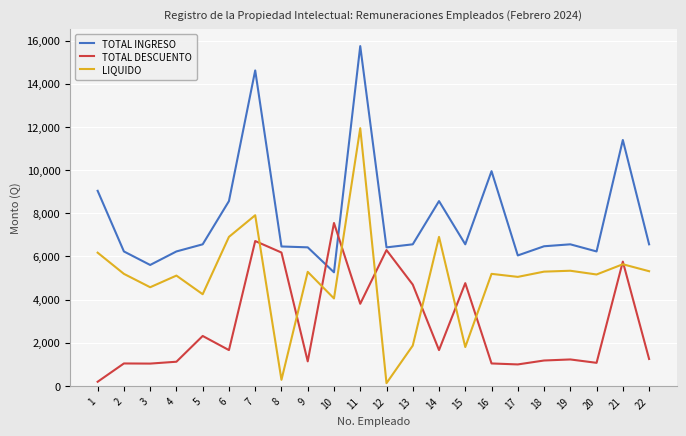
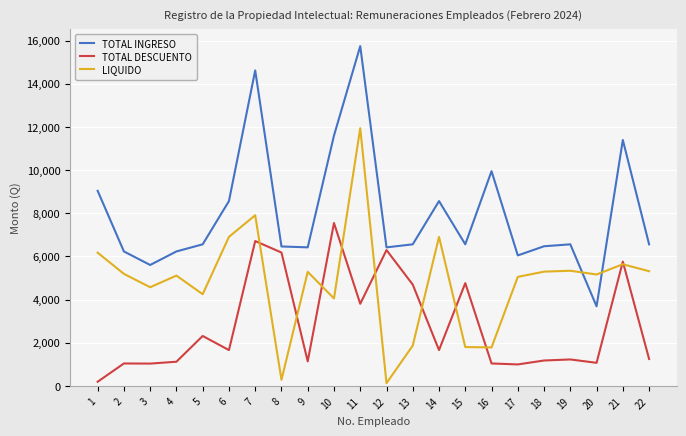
  {
    "TOTAL INGRESO": {
      "1": "9,000",
      "2": "6,200",
      "3": "5,600",
      "4": "6,200",
      "5": "6,600",
      "6": "8,600",
      "7": "14,600",
      "8": "6,500",
      "9": "6,400",
-     "10": "5,300",
+     "10": "11,600",
      "11": "15,700",
      "12": "6,400",
      "13": "6,600",
      "14": "8,600",
      "15": "6,600",
      "16": "9,900",
      "17": "6,000",
      "18": "6,500",
      "19": "6,600",
-     "20": "6,200",
+     "20": "3,700",
      "21": "11,400",
      "22": "6,600"
    },
    "TOTAL DESCUENTO": {
      "1": "200",
      "2": "1,000",
      "3": "1,000",
      "4": "1,100",
      "5": "2,300",
      "6": "1,700",
      "7": "6,700",
      "8": "6,200",
      "9": "1,100",
      "10": "7,500",
      "11": "3,800",
      "12": "6,300",
      "13": "4,700",
      "14": "1,700",
      "15": "4,800",
      "16": "1,000",
      "17": "1,000",
      "18": "1,200",
      "19": "1,200",
      "20": "1,100",
      "21": "5,800",
      "22": "1,200"
    },
    "LIQUIDO": {
      "1": "6,200",
      "2": "5,200",
      "3": "4,600",
      "4": "5,100",
      "5": "4,200",
      "6": "6,900",
      "7": "7,900",
      "8": "300",
      "9": "5,300",
      "10": "4,100",
      "11": "11,900",
      "12": "100",
      "13": "1,900",
      "14": "6,900",
      "15": "1,800",
-     "16": "5,200",
+     "16": "1,800",
      "17": "5,100",
      "18": "5,300",
      "19": "5,300",
      "20": "5,200",
      "21": "5,600",
      "22": "5,300"
    }
  }
